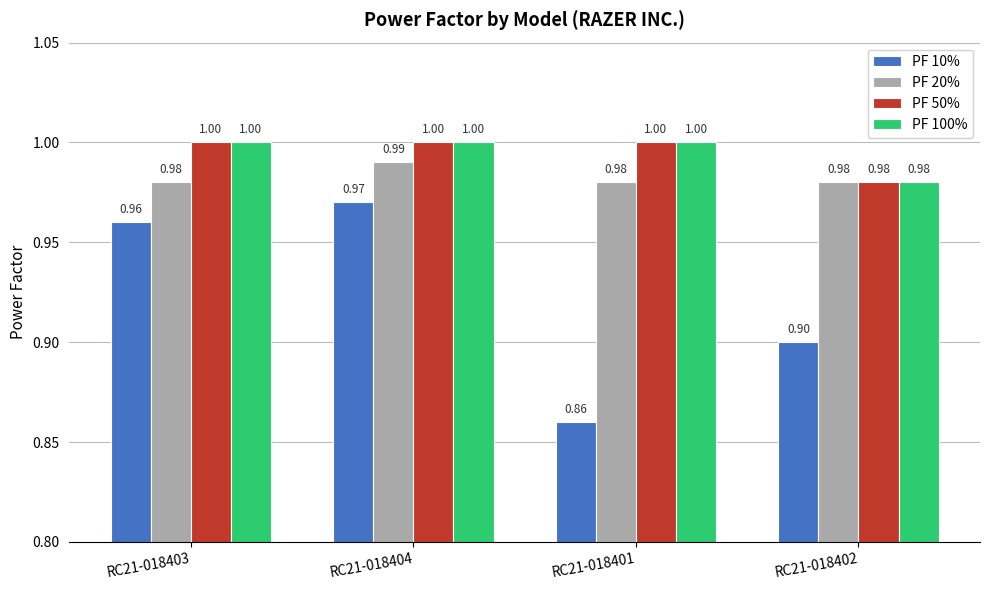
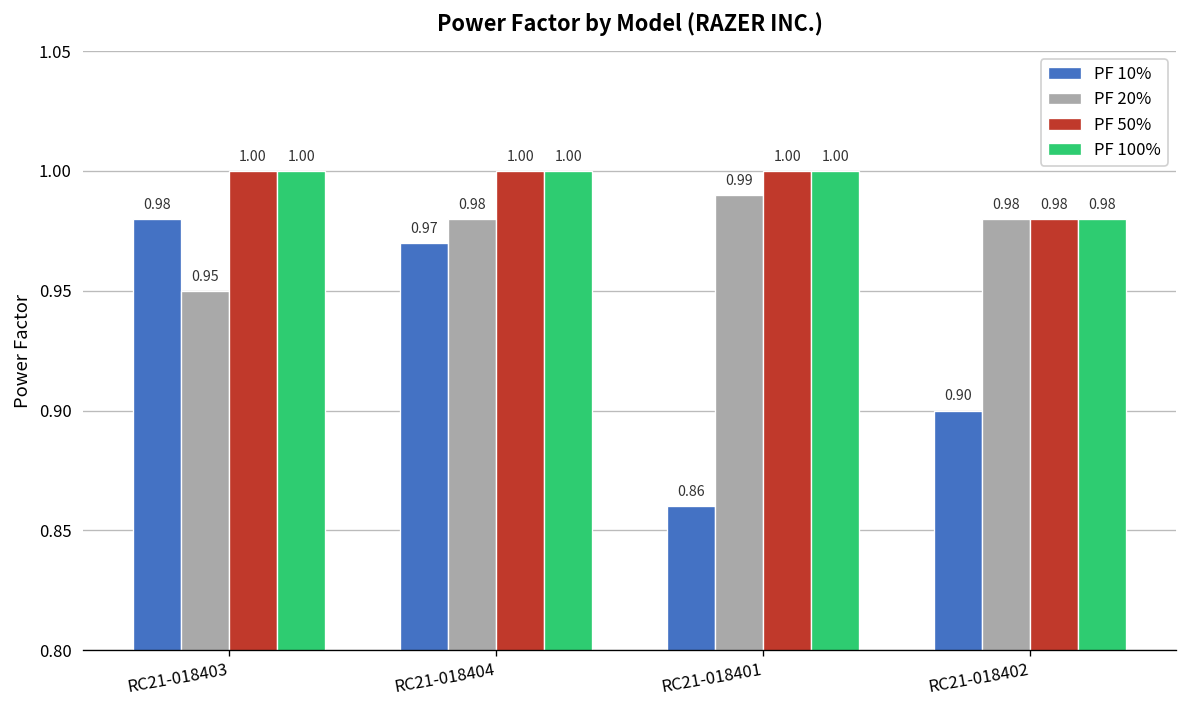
  {
    "PF 10%": {
-     "RC21-018403": 0.96,
+     "RC21-018403": 0.98,
      "RC21-018404": 0.97,
      "RC21-018401": 0.86,
      "RC21-018402": 0.90
    },
    "PF 20%": {
-     "RC21-018403": 0.98,
-     "RC21-018404": 0.99,
-     "RC21-018401": 0.98,
+     "RC21-018403": 0.95,
+     "RC21-018404": 0.98,
+     "RC21-018401": 0.99,
      "RC21-018402": 0.98
    },
    "PF 50%": {
      "RC21-018403": 1.00,
      "RC21-018404": 1.00,
      "RC21-018401": 1.00,
      "RC21-018402": 0.98
    },
    "PF 100%": {
      "RC21-018403": 1.00,
      "RC21-018404": 1.00,
      "RC21-018401": 1.00,
      "RC21-018402": 0.98
    }
  }
